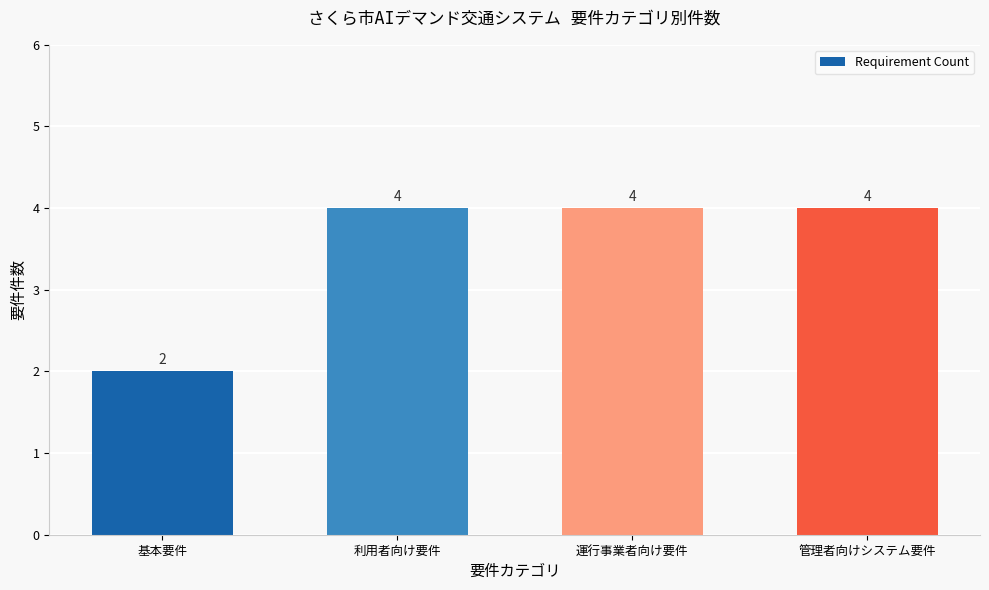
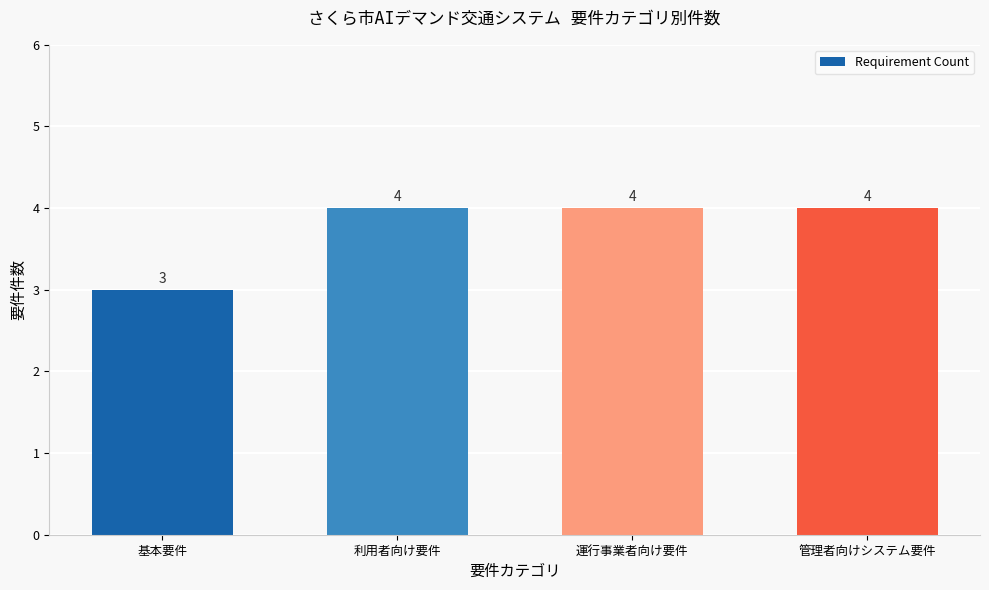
  {
-   "基本要件": 2,
+   "基本要件": 3,
    "利用者向け要件": 4,
    "運行事業者向け要件": 4,
    "管理者向けシステム要件": 4
  }
